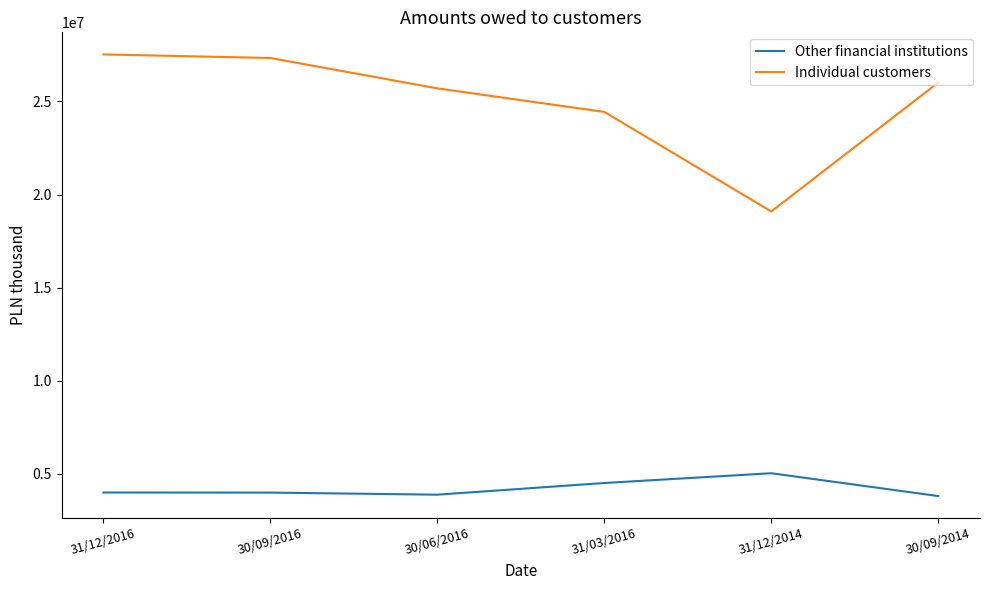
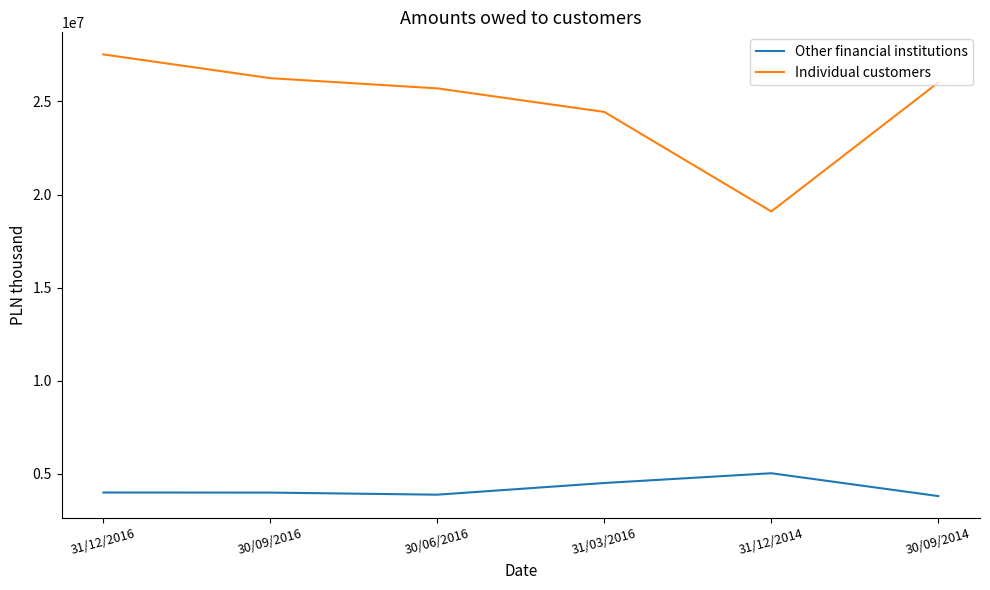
  {
    "Other financial institutions": {
      "31/12/2016": 4000000,
      "30/09/2016": 4000000,
      "30/06/2016": 3900000,
      "31/03/2016": 4500000,
      "31/12/2014": 5000000,
      "30/09/2014": 3800000
    },
    "Individual customers": {
      "31/12/2016": 27500000,
-     "30/09/2016": 27300000,
+     "30/09/2016": 26300000,
      "30/06/2016": 25700000,
      "31/03/2016": 24400000,
      "31/12/2014": 19100000
    }
  }
